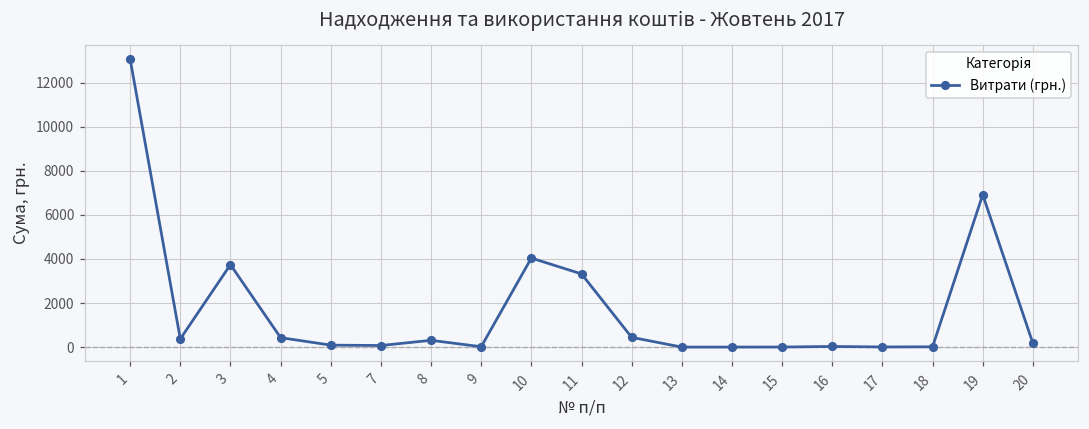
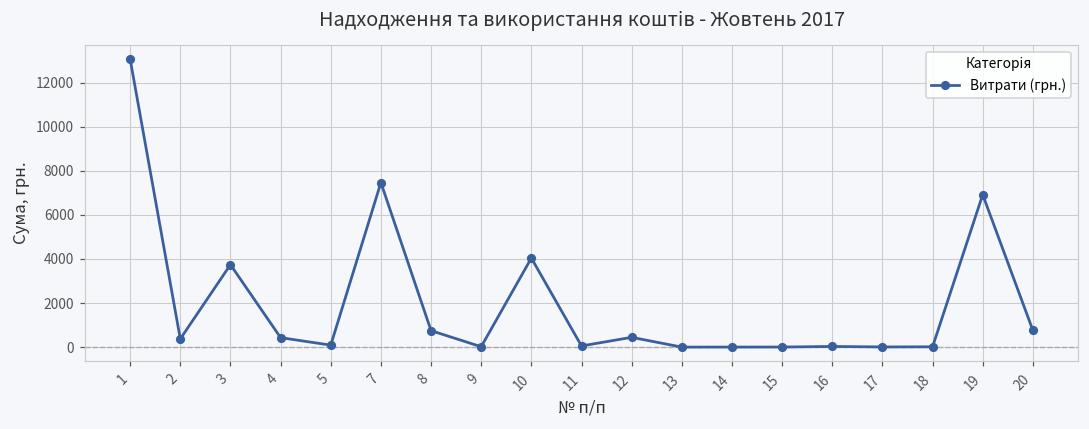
  {
    "1": 13100,
    "2": 400,
    "3": 3700,
    "4": 400,
    "5": 100,
-   "7": 100,
-   "8": 300,
+   "7": 7500,
+   "8": 700,
    "9": 0,
    "10": 4000,
-   "11": 3300,
+   "11": 100,
    "12": 400,
    "13": 0,
    "14": 0,
    "15": 0,
    "16": 0,
    "17": 0,
    "18": 0,
    "19": 6900,
-   "20": 200
+   "20": 800
  }
